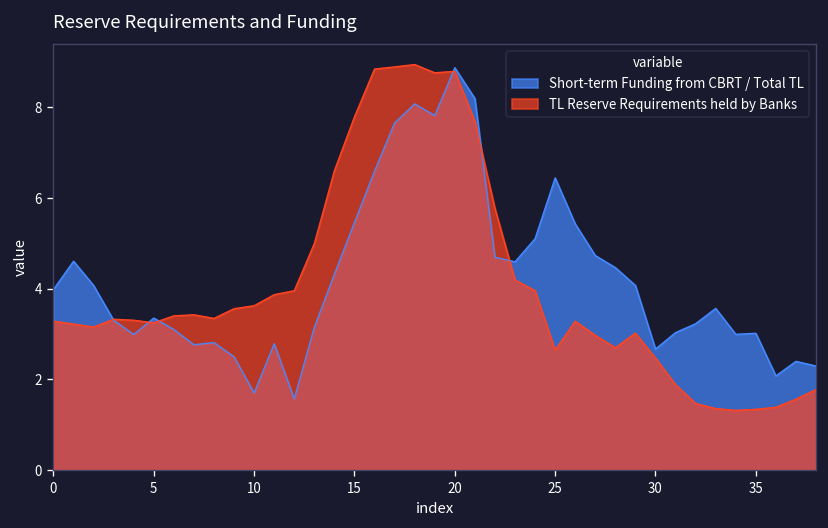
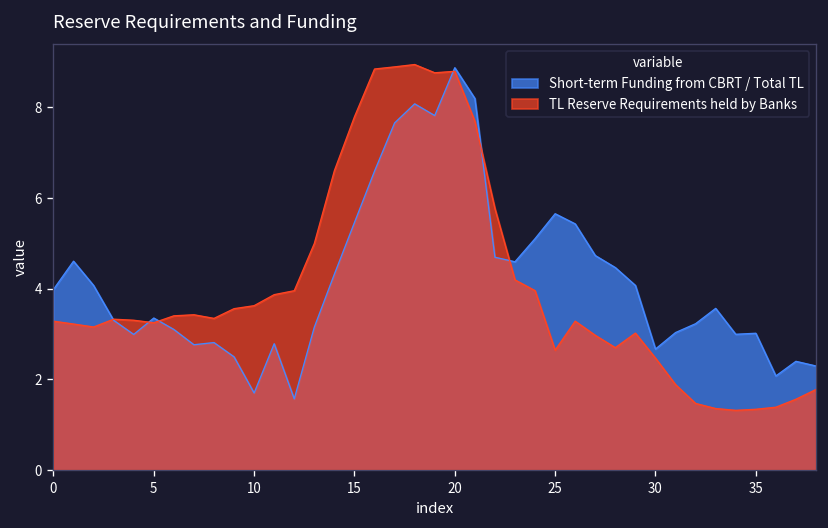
  {
    "Short-term Funding from CBRT / Total TL": {
      "0": 4.0,
      "5": 3.4,
      "10": 1.7,
      "15": 5.5,
      "20": 8.9,
-     "25": 6.4,
+     "25": 5.7,
      "30": 2.7,
      "35": 3.0
    },
    "TL Reserve Requirements held by Banks": {
      "0": 3.3,
      "5": 3.3,
      "10": 3.6,
      "15": 7.8,
      "20": 8.8,
      "25": 2.6,
      "30": 2.5,
      "35": 1.3
    }
  }
